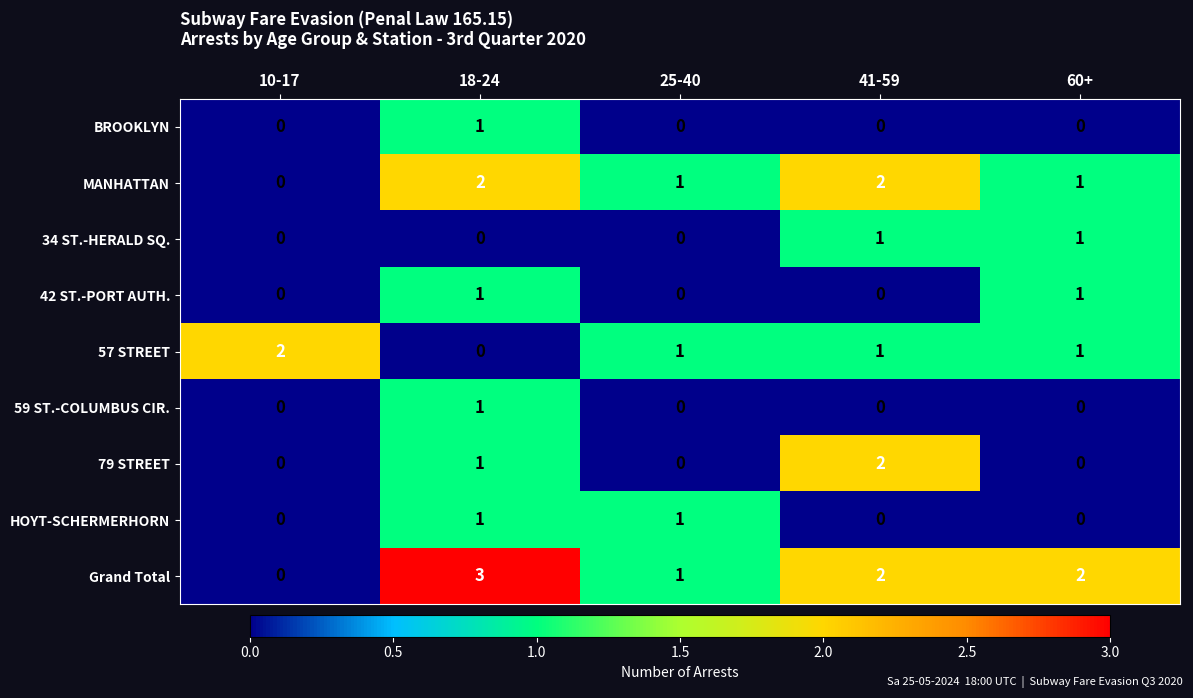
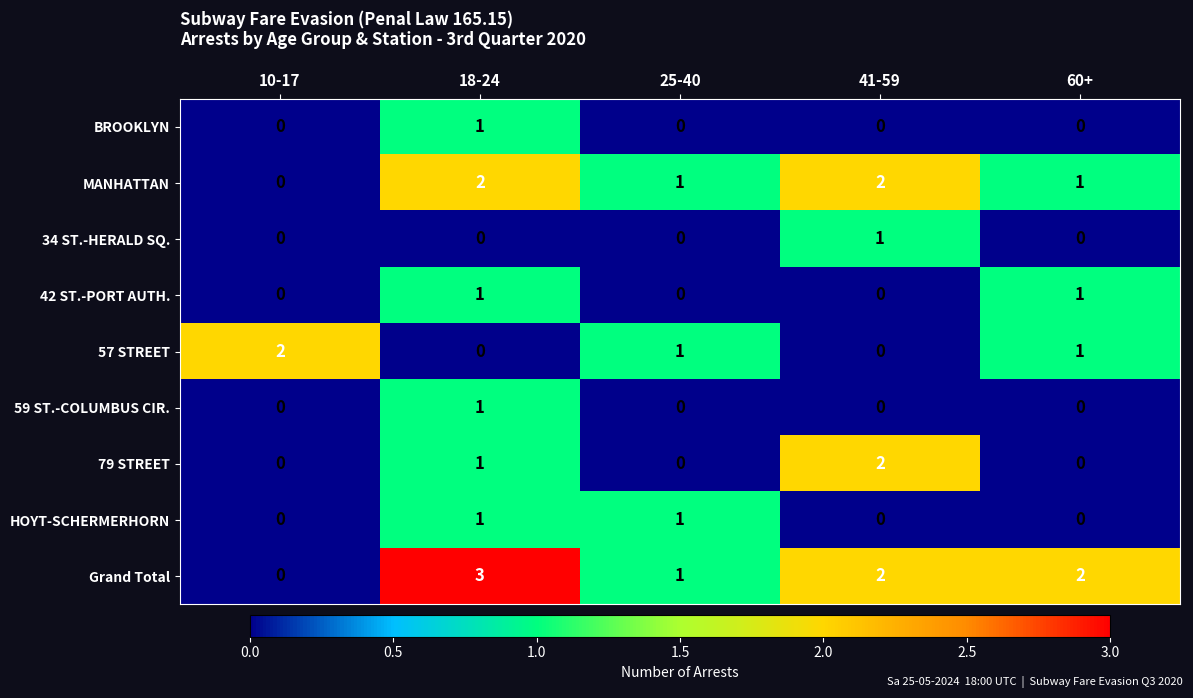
  {
    "BROOKLYN": {
      "10-17": 0,
      "18-24": 1,
      "25-40": 0,
      "41-59": 0,
      "60+": 0
    },
    "MANHATTAN": {
      "10-17": 0,
      "18-24": 2,
      "25-40": 1,
      "41-59": 2,
      "60+": 1
    },
    "34 ST.-HERALD SQ.": {
      "10-17": 0,
      "18-24": 0,
      "25-40": 0,
      "41-59": 1,
-     "60+": 1
+     "60+": 0
    },
    "42 ST.-PORT AUTH.": {
      "10-17": 0,
      "18-24": 1,
      "25-40": 0,
      "41-59": 0,
      "60+": 1
    },
    "57 STREET": {
      "10-17": 2,
      "18-24": 0,
      "25-40": 1,
-     "41-59": 1,
+     "41-59": 0,
      "60+": 1
    },
    "59 ST.-COLUMBUS CIR.": {
      "10-17": 0,
      "18-24": 1,
      "25-40": 0,
      "41-59": 0,
      "60+": 0
    },
    "79 STREET": {
      "10-17": 0,
      "18-24": 1,
      "25-40": 0,
      "41-59": 2,
      "60+": 0
    },
    "HOYT-SCHERMERHORN": {
      "10-17": 0,
      "18-24": 1,
      "25-40": 1,
      "41-59": 0,
      "60+": 0
    },
    "Grand Total": {
      "10-17": 0,
      "18-24": 3,
      "25-40": 1,
      "41-59": 2,
      "60+": 2
    }
  }
